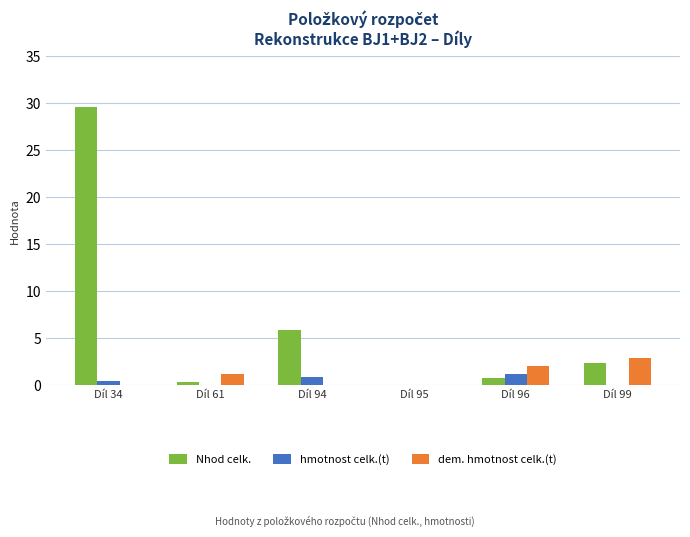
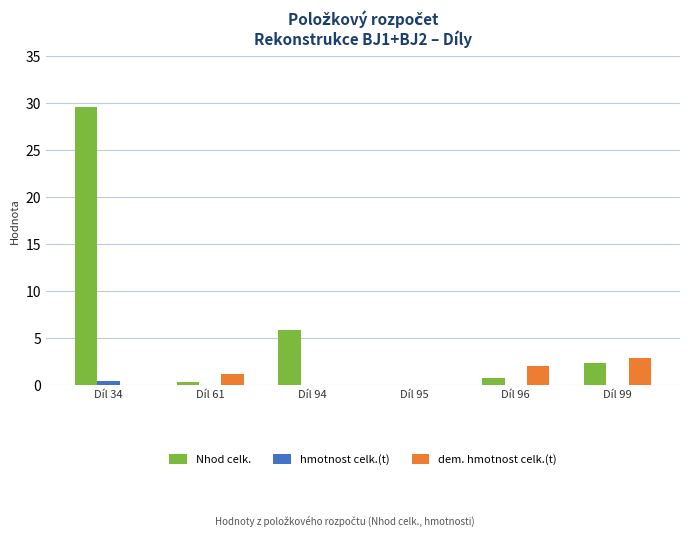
  {
    "Nhod celk.": {
      "Díl 34": 30,
      "Díl 61": 0,
      "Díl 94": 6,
      "Díl 95": 0,
      "Díl 96": 1,
      "Díl 99": 2
    },
    "hmotnost celk.(t)": {
      "Díl 34": 0,
      "Díl 61": 0,
-     "Díl 94": 1,
+     "Díl 94": 0,
      "Díl 95": 0,
-     "Díl 96": 1,
+     "Díl 96": 0,
      "Díl 99": 0
    },
    "dem. hmotnost celk.(t)": {
      "Díl 34": 0,
      "Díl 61": 1,
      "Díl 94": 0,
      "Díl 95": 0,
      "Díl 96": 2,
      "Díl 99": 3
    }
  }
